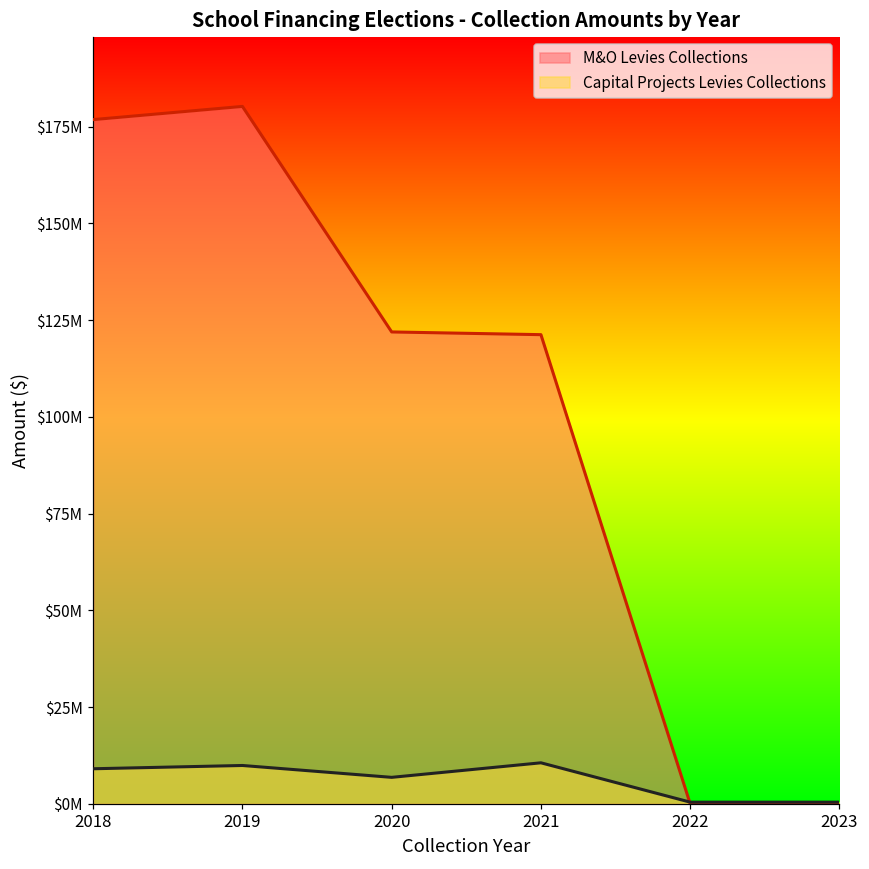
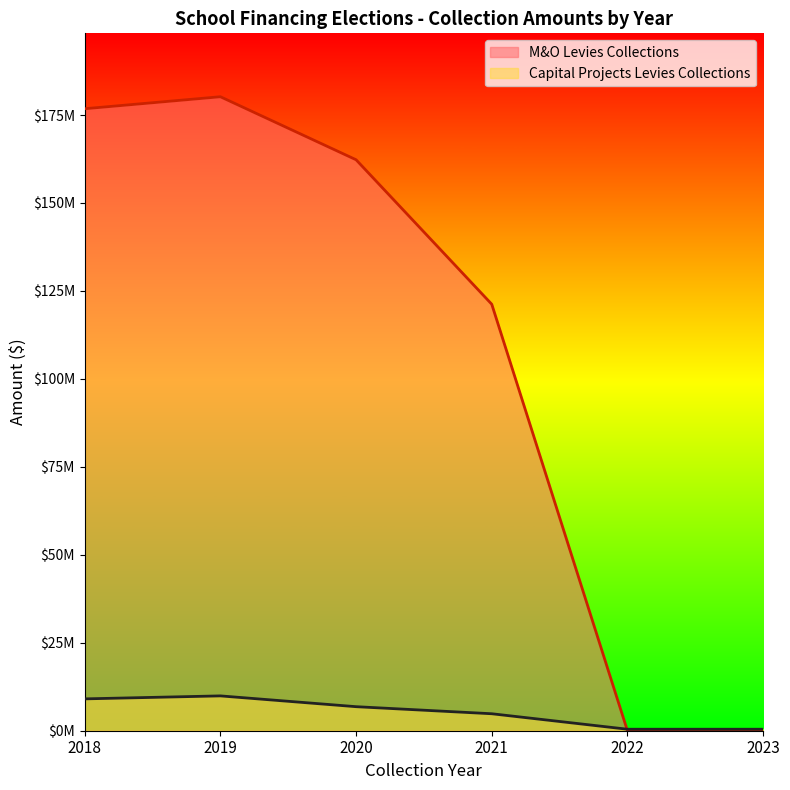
  {
    "M&O Levies Collections": {
      "2018": "$177000000",
      "2019": "$180000000",
-     "2020": "$122000000",
+     "2020": "$162000000",
      "2021": "$121000000"
    },
    "Capital Projects Levies Collections": {
      "2018": "$9000000",
      "2019": "$10000000",
      "2020": "$7000000",
-     "2021": "$11000000"
+     "2021": "$5000000"
    }
  }
